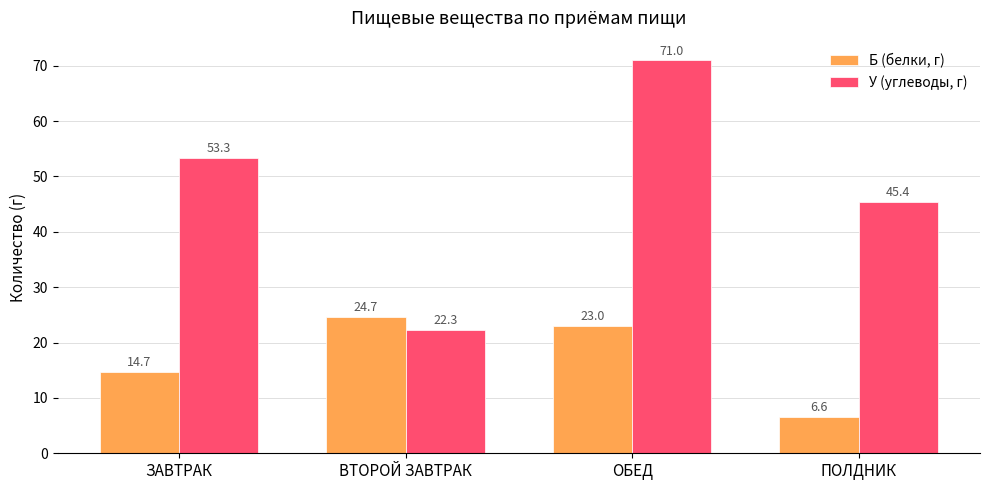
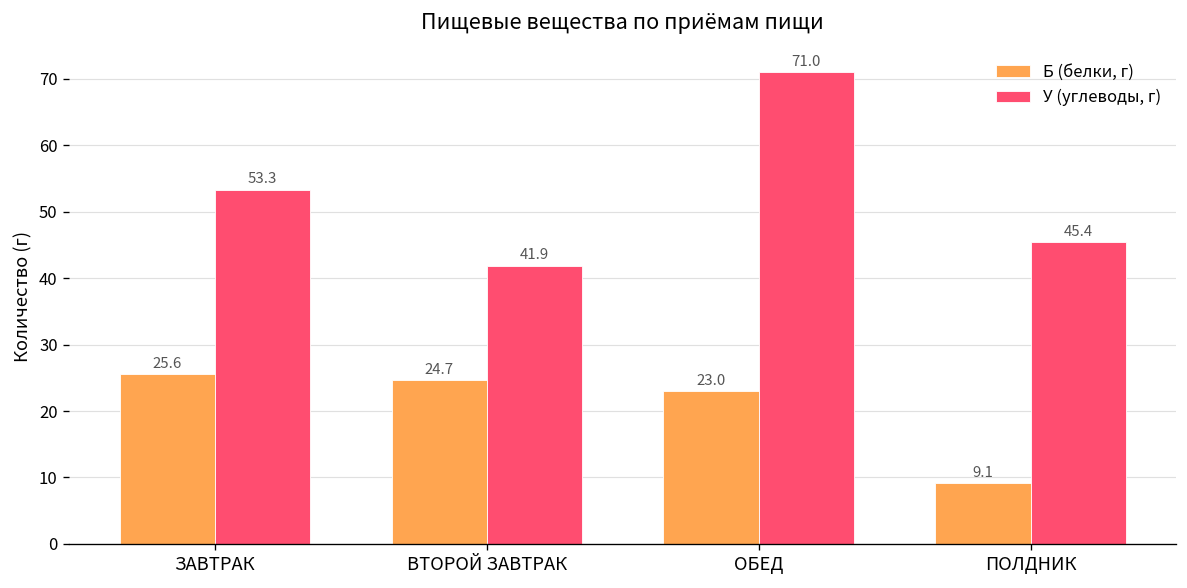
  {
    "Б (белки, г)": {
-     "ЗАВТРАК": 14.7,
+     "ЗАВТРАК": 25.6,
      "ВТОРОЙ ЗАВТРАК": 24.7,
      "ОБЕД": 23.0,
-     "ПОЛДНИК": 6.6
+     "ПОЛДНИК": 9.1
    },
    "У (углеводы, г)": {
      "ЗАВТРАК": 53.3,
-     "ВТОРОЙ ЗАВТРАК": 22.3,
+     "ВТОРОЙ ЗАВТРАК": 41.9,
      "ОБЕД": 71.0,
      "ПОЛДНИК": 45.4
    }
  }
